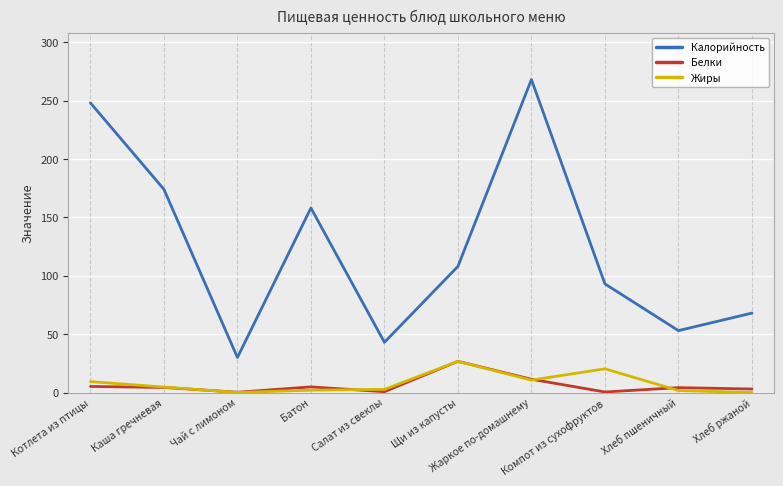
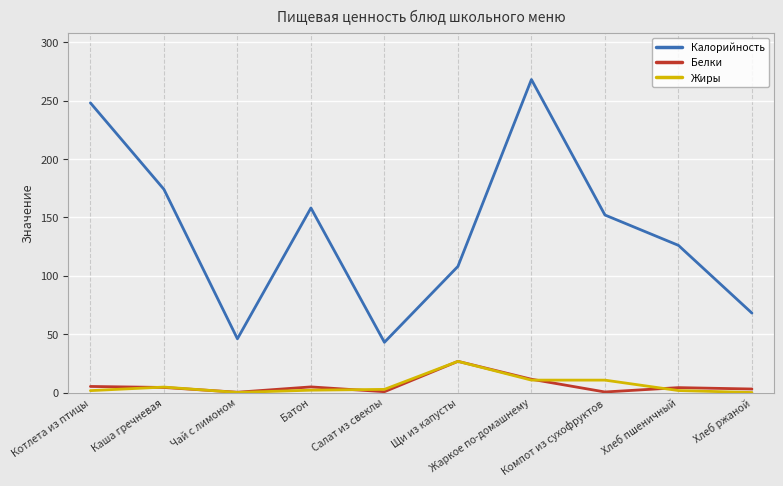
  {
    "Калорийность": {
      "Котлета из птицы": 248,
      "Каша гречневая": 174,
-     "Чай с лимоном": 30,
+     "Чай с лимоном": 46,
      "Батон": 158,
      "Салат из свеклы": 43,
      "Щи из капусты": 108,
      "Жаркое по-домашнему": 268,
-     "Компот из сухофруктов": 93,
-     "Хлеб пшеничный": 53,
+     "Компот из сухофруктов": 152,
+     "Хлеб пшеничный": 126,
      "Хлеб ржаной": 68
    },
    "Белки": {
      "Котлета из птицы": 5,
      "Батон": 5,
      "Компот из сухофруктов": 0,
      "Хлеб пшеничный": 4,
      "Хлеб ржаной": 3
    },
    "Жиры": {
-     "Котлета из птицы": 9,
+     "Котлета из птицы": 2,
      "Батон": 2,
-     "Компот из сухофруктов": 20,
+     "Компот из сухофруктов": 11,
      "Хлеб пшеничный": 2,
      "Хлеб ржаной": 0
    }
  }
